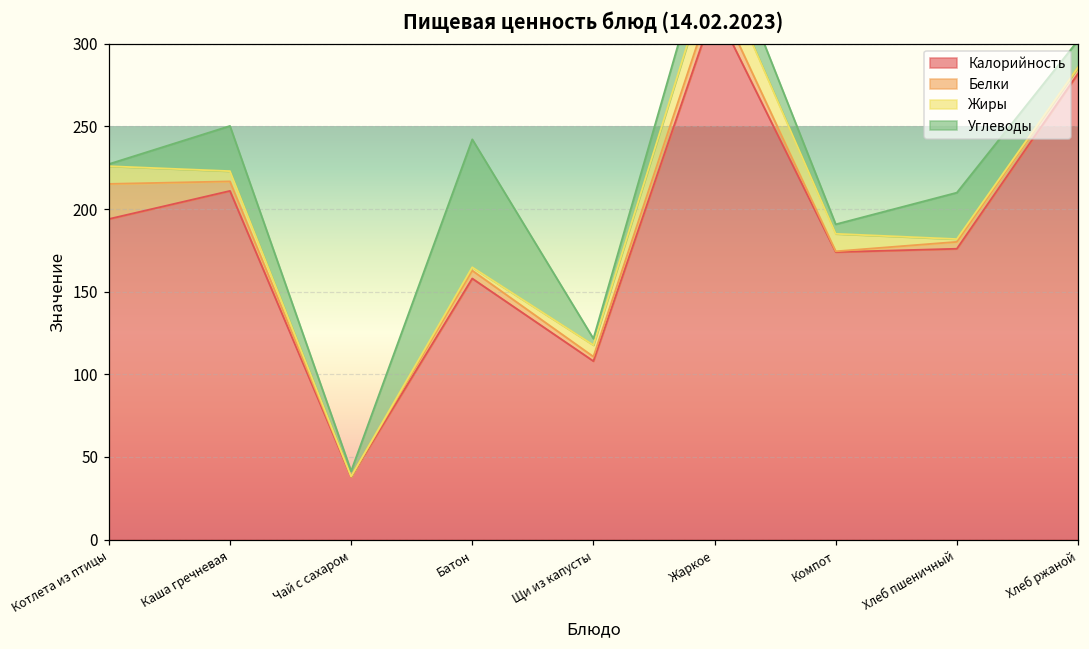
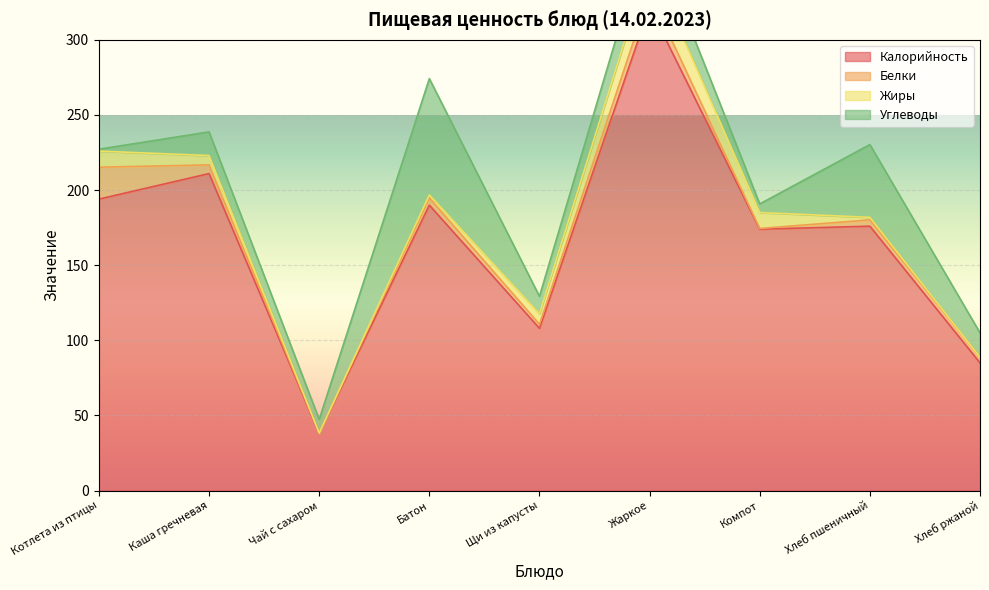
  {
    "Калорийность": {
      "Котлета из птицы": 194,
      "Каша гречневая": 211,
-     "Батон": 158,
+     "Батон": 190,
      "Щи из капусты": 108,
      "Хлеб пшеничный": 176,
-     "Хлеб ржаной": 282
+     "Хлеб ржаной": 85
    },
    "Углеводы": {
-     "Каша гречневая": 27,
-     "Чай с сахаром": 3,
+     "Каша гречневая": 16,
+     "Чай с сахаром": 9,
      "Батон": 77,
-     "Щи из капусты": 4,
+     "Щи из капусты": 12,
      "Компот": 6,
-     "Хлеб пшеничный": 28
+     "Хлеб пшеничный": 48
    }
  }
